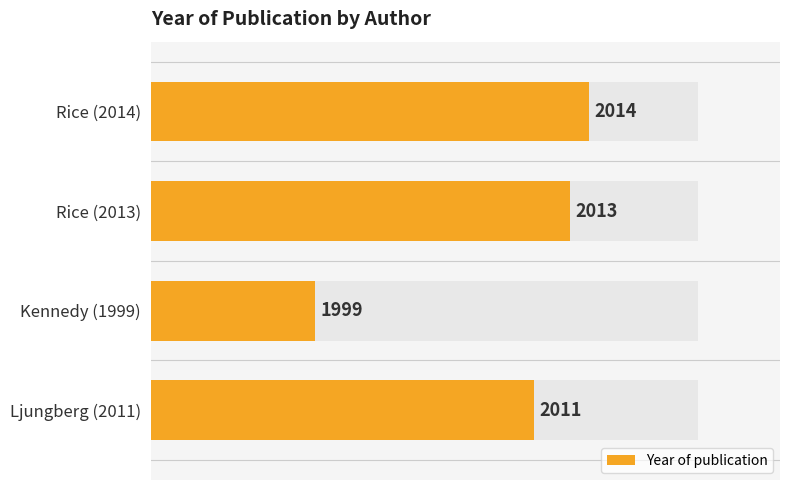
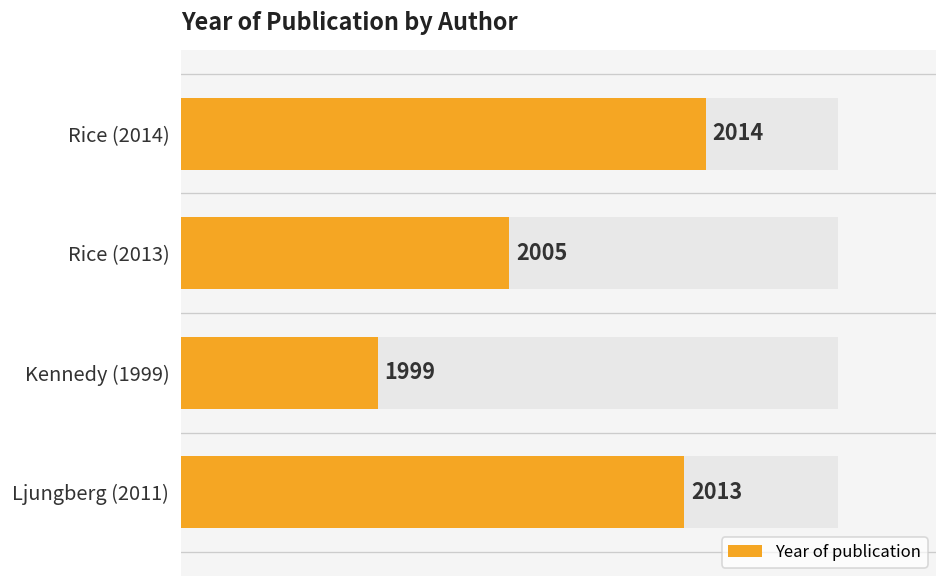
  {
    "Year of publication": {
-     "Rice (2013)": 2013,
-     "Ljungberg (2011)": 2011
+     "Rice (2013)": 2005,
+     "Ljungberg (2011)": 2013
    }
  }
